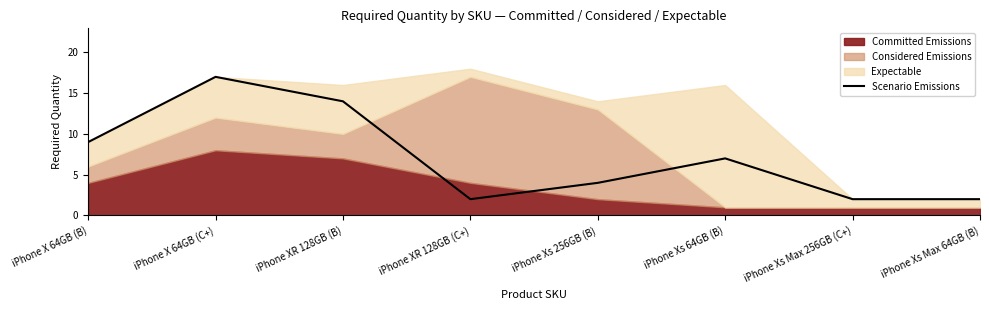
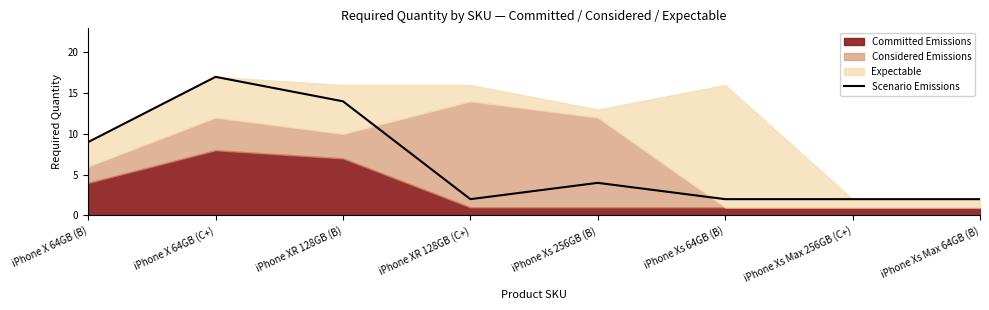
  {
    "Committed Emissions": {
      "iPhone X 64GB (B)": 4,
      "iPhone X 64GB (C+)": 8,
      "iPhone XR 128GB (B)": 7,
-     "iPhone XR 128GB (C+)": 4,
-     "iPhone Xs 256GB (B)": 2
+     "iPhone XR 128GB (C+)": 1,
+     "iPhone Xs 256GB (B)": 1
    },
    "Scenario Emissions": {
      "iPhone XR 128GB (B)": 14,
      "iPhone XR 128GB (C+)": 2,
      "iPhone Xs 256GB (B)": 4,
-     "iPhone Xs 64GB (B)": 7
+     "iPhone Xs 64GB (B)": 2
    },
    "Considered Emissions": {
      "iPhone X 64GB (B)": 2,
      "iPhone X 64GB (C+)": 4,
      "iPhone XR 128GB (B)": 3,
      "iPhone XR 128GB (C+)": 13,
      "iPhone Xs 256GB (B)": 11
    },
    "Expectable": {
      "iPhone XR 128GB (B)": 6,
-     "iPhone XR 128GB (C+)": 1,
+     "iPhone XR 128GB (C+)": 2,
      "iPhone Xs 256GB (B)": 1,
      "iPhone Xs 64GB (B)": 15
    }
  }
